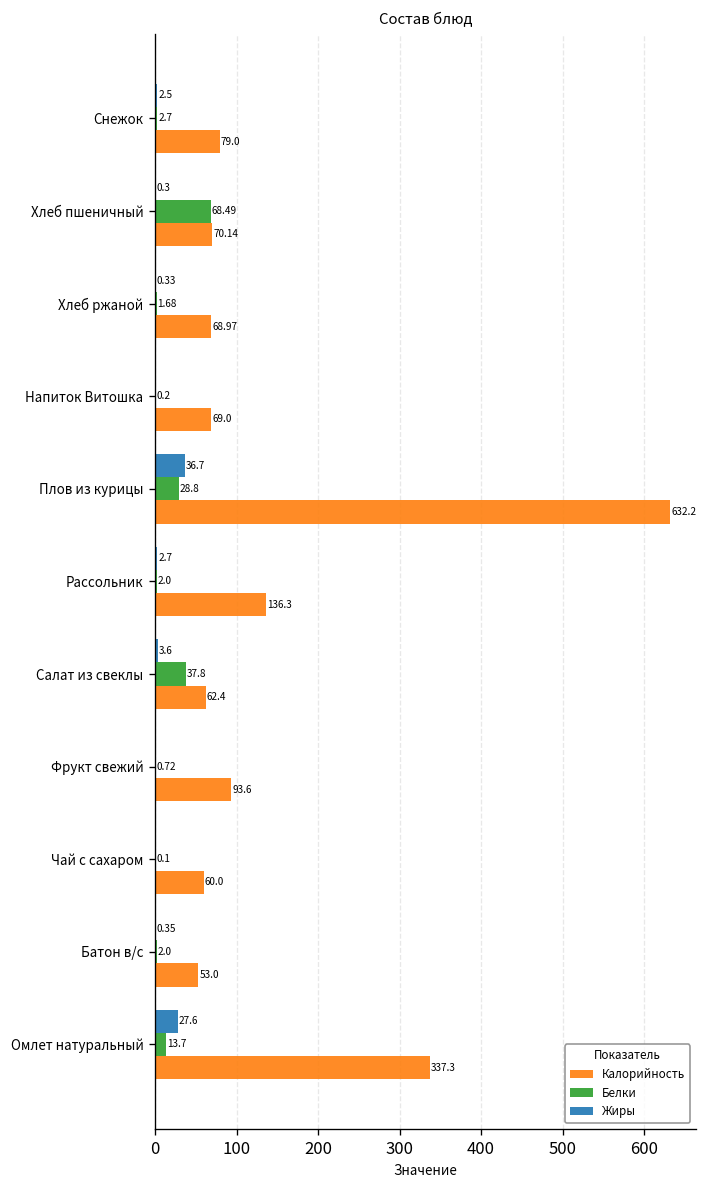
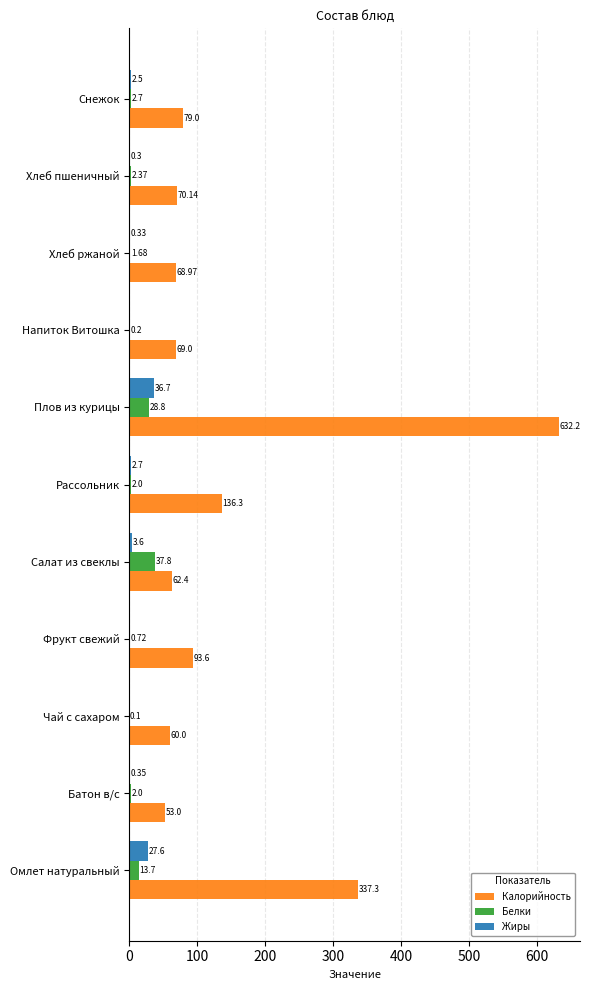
  {
    "Калорийность": {
      "Снежок": 79.0,
      "Хлеб пшеничный": 70.14,
      "Хлеб ржаной": 68.97,
      "Напиток Витошка": 69.0,
      "Плов из курицы": 632.2,
      "Рассольник": 136.3,
      "Салат из свеклы": 62.4,
      "Фрукт свежий": 93.6,
      "Чай с сахаром": 60.0,
      "Батон в/с": 53.0,
      "Омлет натуральный": 337.3
    },
    "Белки": {
      "Снежок": 2.7,
-     "Хлеб пшеничный": 68.49,
+     "Хлеб пшеничный": 2.37,
      "Хлеб ржаной": 1.68,
      "Напиток Витошка": 0.2,
      "Плов из курицы": 28.8,
      "Рассольник": 2.0,
      "Салат из свеклы": 37.8,
      "Фрукт свежий": 0.72,
      "Чай с сахаром": 0.1,
      "Батон в/с": 2.0,
      "Омлет натуральный": 13.7
    },
    "Жиры": {
      "Снежок": 2.5,
      "Хлеб пшеничный": 0.3,
      "Хлеб ржаной": 0.33,
      "Плов из курицы": 36.7,
      "Рассольник": 2.7,
      "Салат из свеклы": 3.6,
      "Батон в/с": 0.35,
      "Омлет натуральный": 27.6
    }
  }
